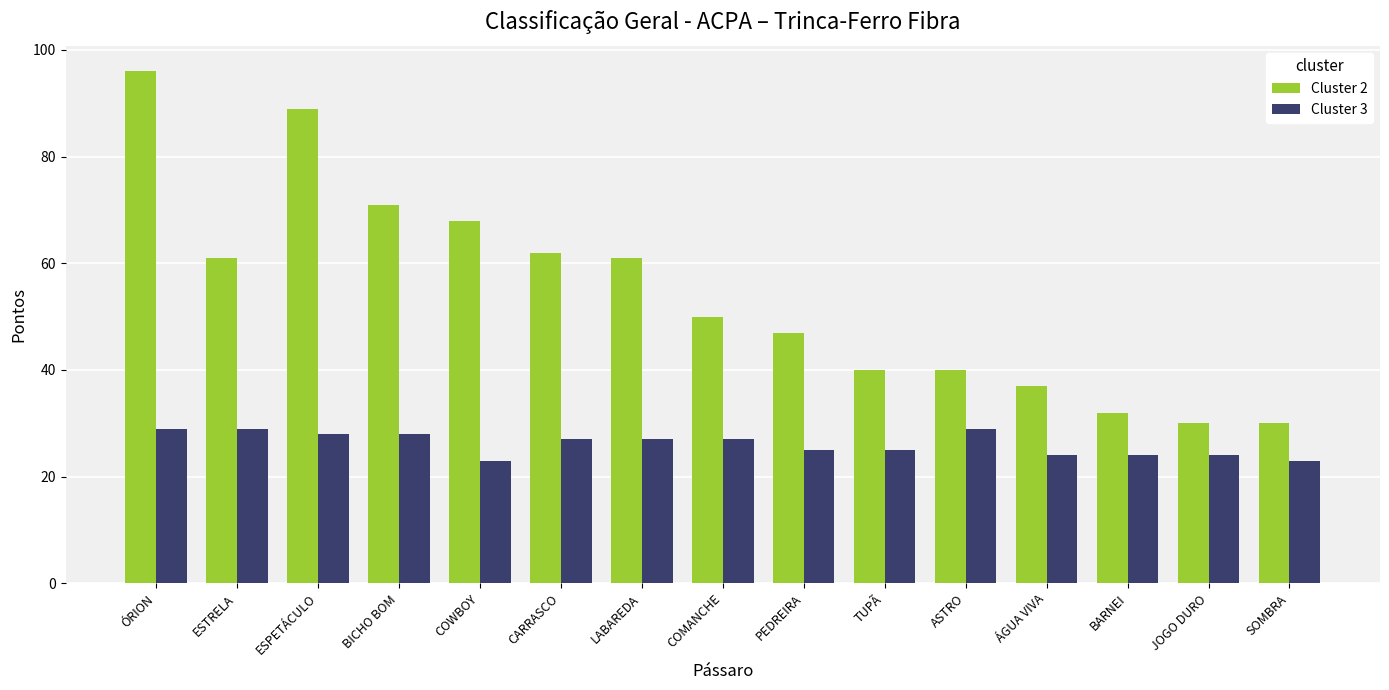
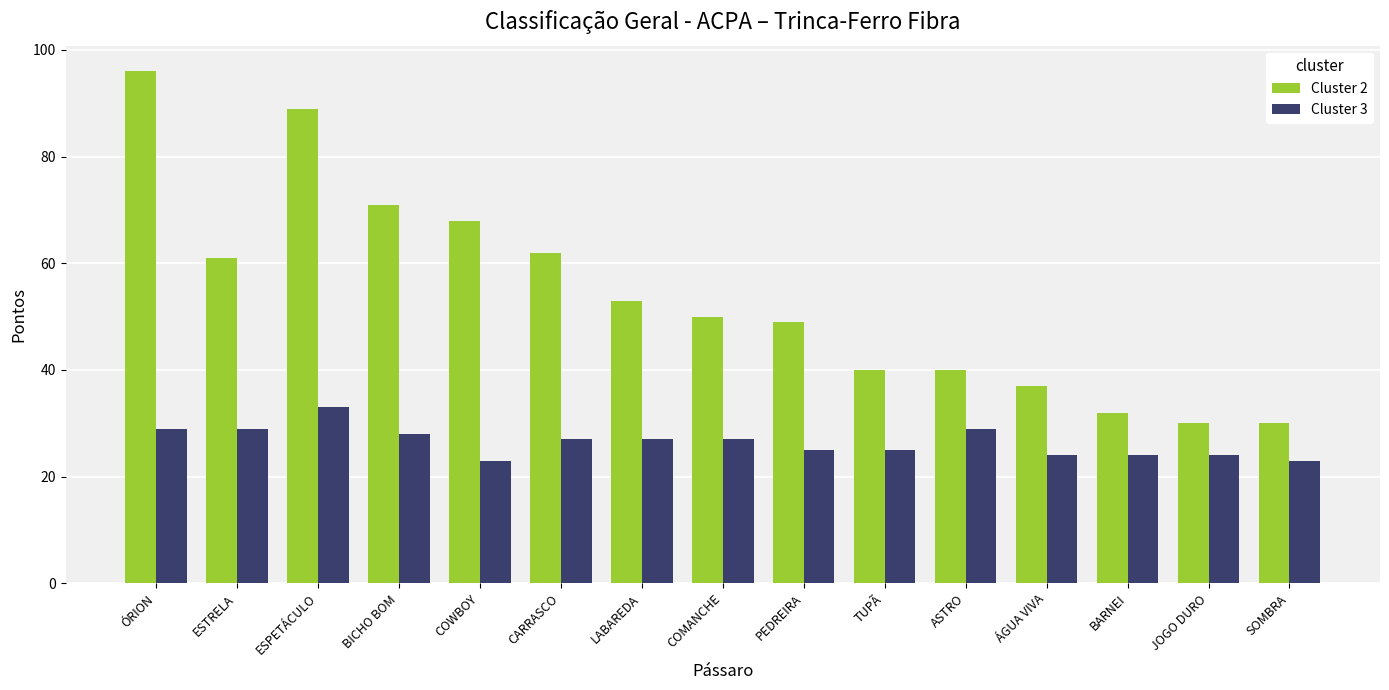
  {
    "Cluster 2": {
      "ÓRION": 96,
      "ESTRELA": 61,
      "ESPETÁCULO": 89,
      "BICHO BOM": 71,
      "COWBOY": 68,
      "CARRASCO": 62,
-     "LABAREDA": 61,
+     "LABAREDA": 53,
      "COMANCHE": 50,
-     "PEDREIRA": 47,
+     "PEDREIRA": 49,
      "TUPÃ": 40,
      "ASTRO": 40,
      "ÁGUA VIVA": 37,
      "BARNEI": 32,
      "JOGO DURO": 30,
      "SOMBRA": 30
    },
    "Cluster 3": {
      "ÓRION": 29,
      "ESTRELA": 29,
-     "ESPETÁCULO": 28,
+     "ESPETÁCULO": 33,
      "BICHO BOM": 28,
      "COWBOY": 23,
      "CARRASCO": 27,
      "LABAREDA": 27,
      "COMANCHE": 27,
      "PEDREIRA": 25,
      "TUPÃ": 25,
      "ASTRO": 29,
      "ÁGUA VIVA": 24,
      "BARNEI": 24,
      "JOGO DURO": 24,
      "SOMBRA": 23
    }
  }
